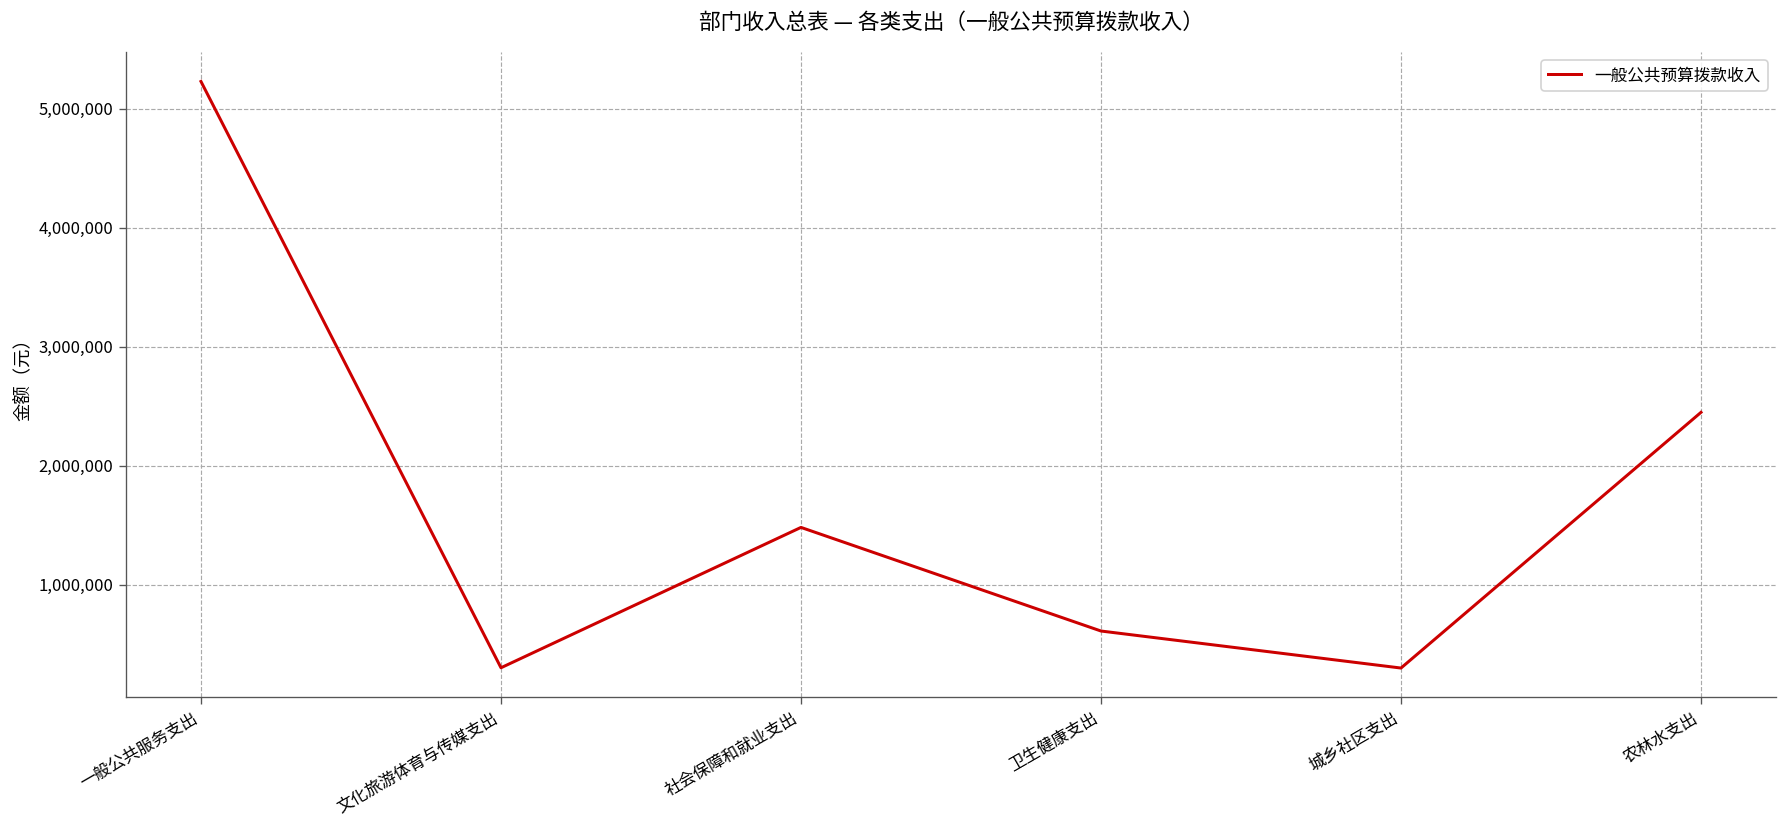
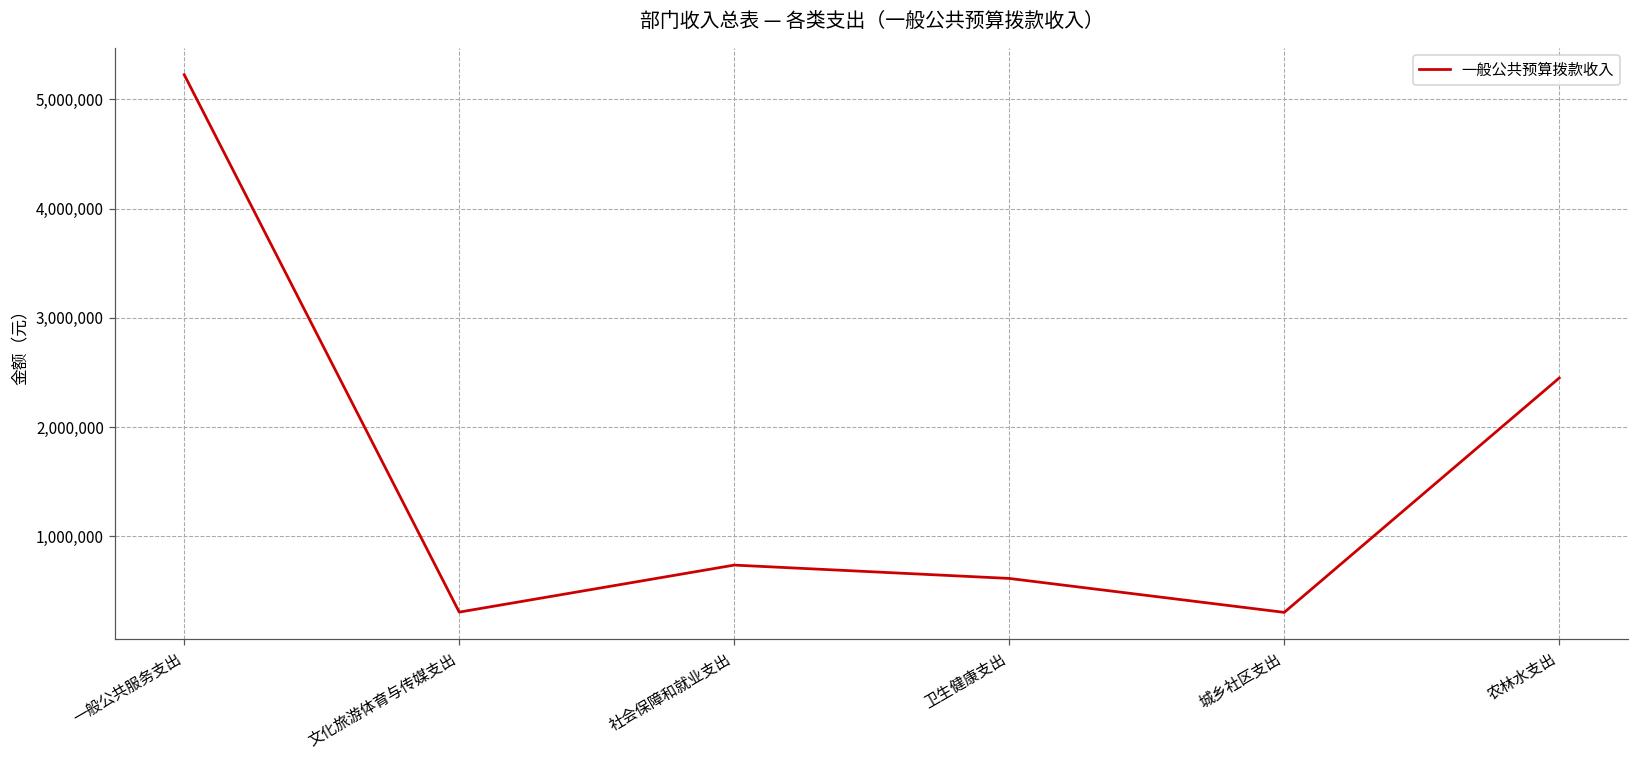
  {
    "一般公共服务支出": "5,200,000",
    "文化旅游体育与传媒支出": "300,000",
-   "社会保障和就业支出": "1,500,000",
+   "社会保障和就业支出": "700,000",
    "卫生健康支出": "600,000",
    "城乡社区支出": "300,000",
    "农林水支出": "2,400,000"
  }
